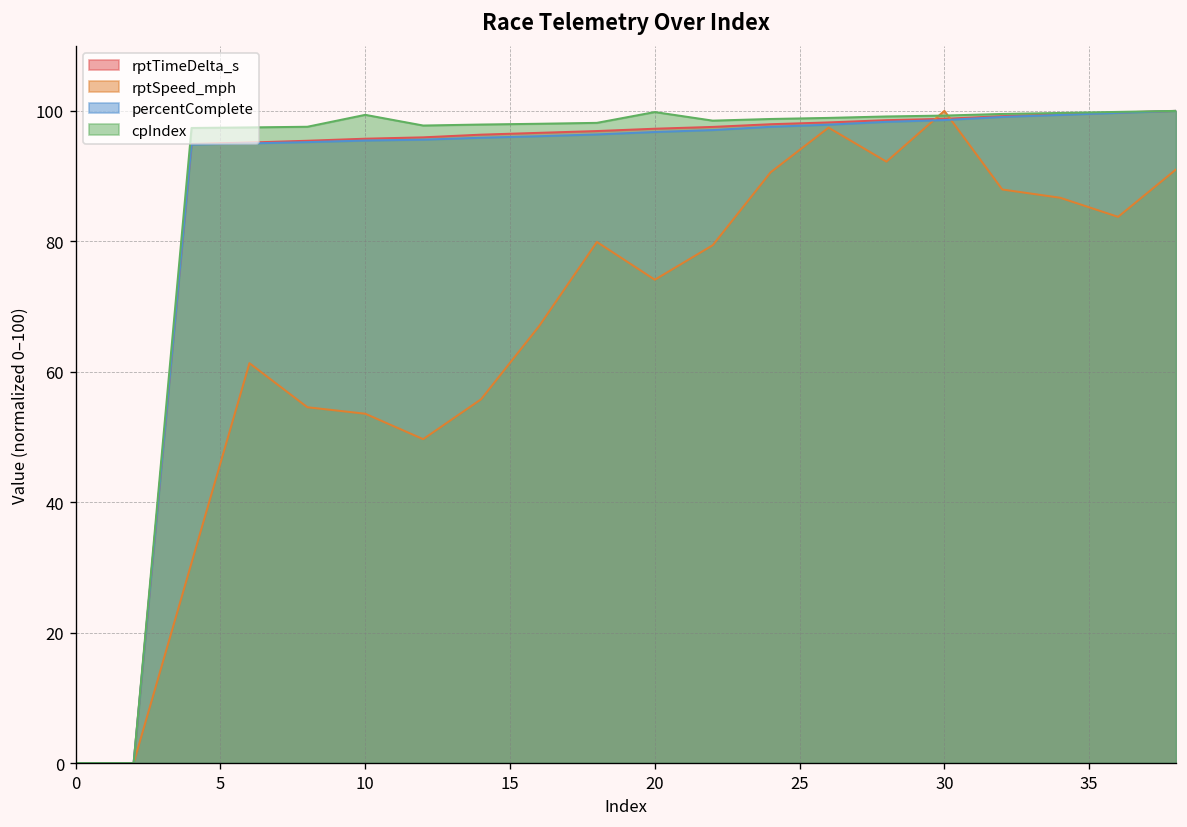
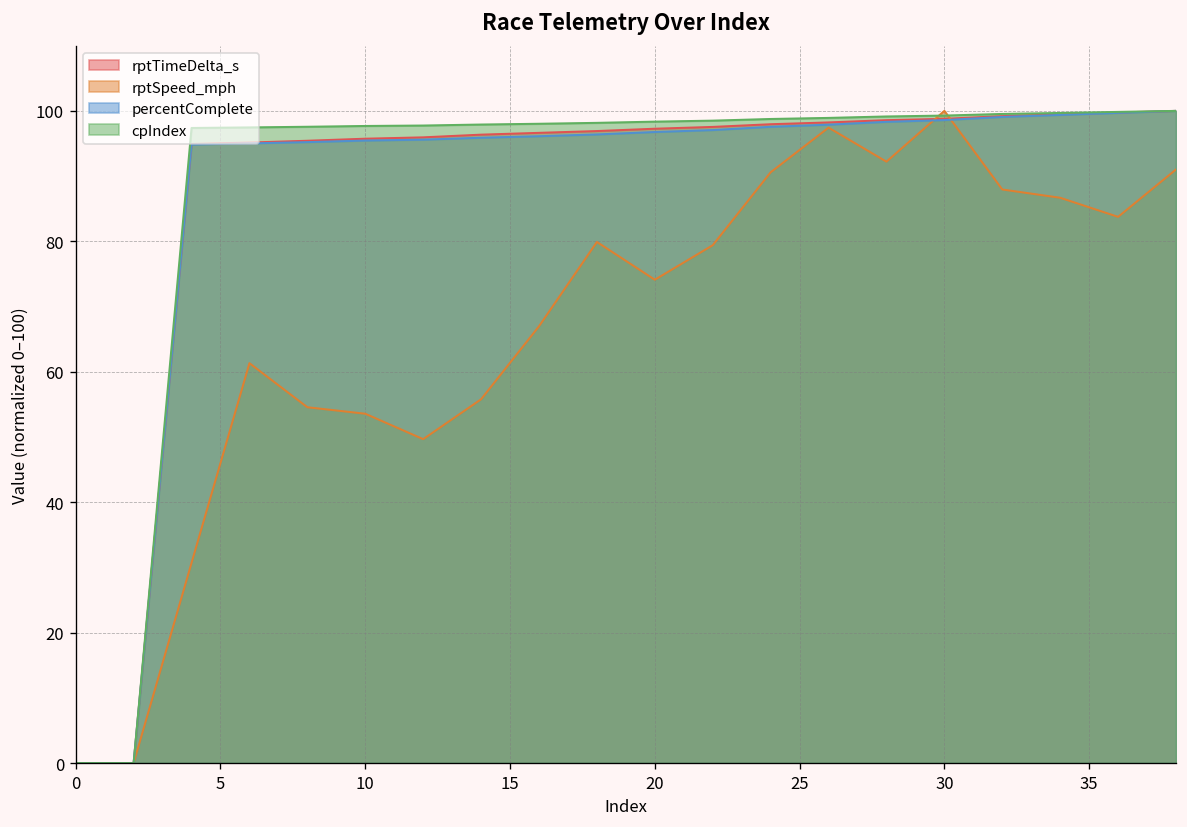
  {
    "percentComplete": {
      "20": 97
    },
    "cpIndex": {
-     "10": 99,
-     "20": 100,
+     "10": 98,
+     "20": 98,
      "30": 99
    }
  }
